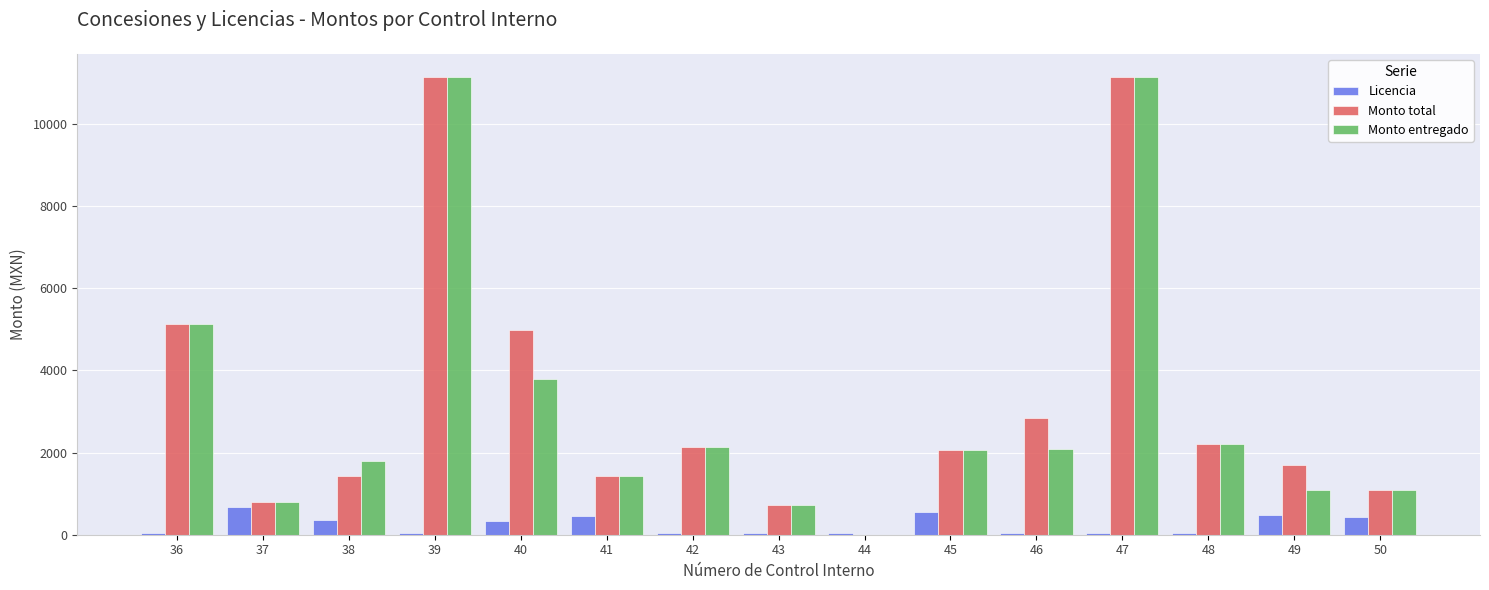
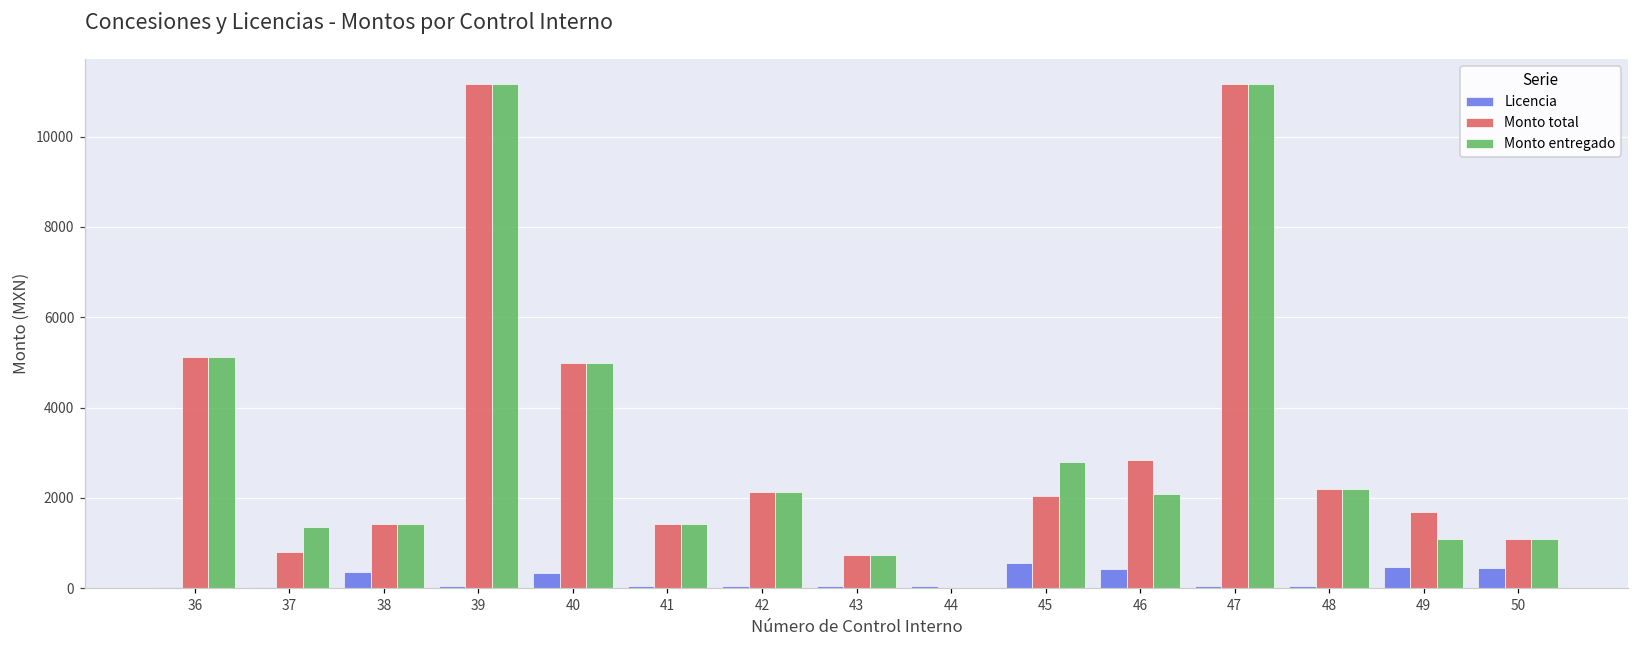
  {
    "Licencia": {
-     "37": 700,
+     "37": 0,
      "38": 400,
      "40": 300,
-     "41": 500,
+     "41": 0,
      "45": 600,
-     "46": 0,
+     "46": 400,
      "49": 500,
      "50": 400
    },
    "Monto total": {
      "36": 5100,
      "37": 800,
      "38": 1400,
      "39": 11200,
      "40": 5000,
      "41": 1400,
      "42": 2100,
      "43": 700,
      "44": 0,
      "45": 2100,
      "46": 2800,
      "47": 11200,
      "48": 2200,
      "49": 1700,
      "50": 1100
    },
    "Monto entregado": {
      "36": 5100,
-     "37": 800,
-     "38": 1800,
+     "37": 1400,
+     "38": 1400,
      "39": 11200,
-     "40": 3800,
+     "40": 5000,
      "41": 1400,
      "42": 2100,
      "43": 700,
      "44": 0,
-     "45": 2100,
+     "45": 2800,
      "46": 2100,
      "47": 11200,
      "48": 2200,
      "49": 1100,
      "50": 1100
    }
  }
